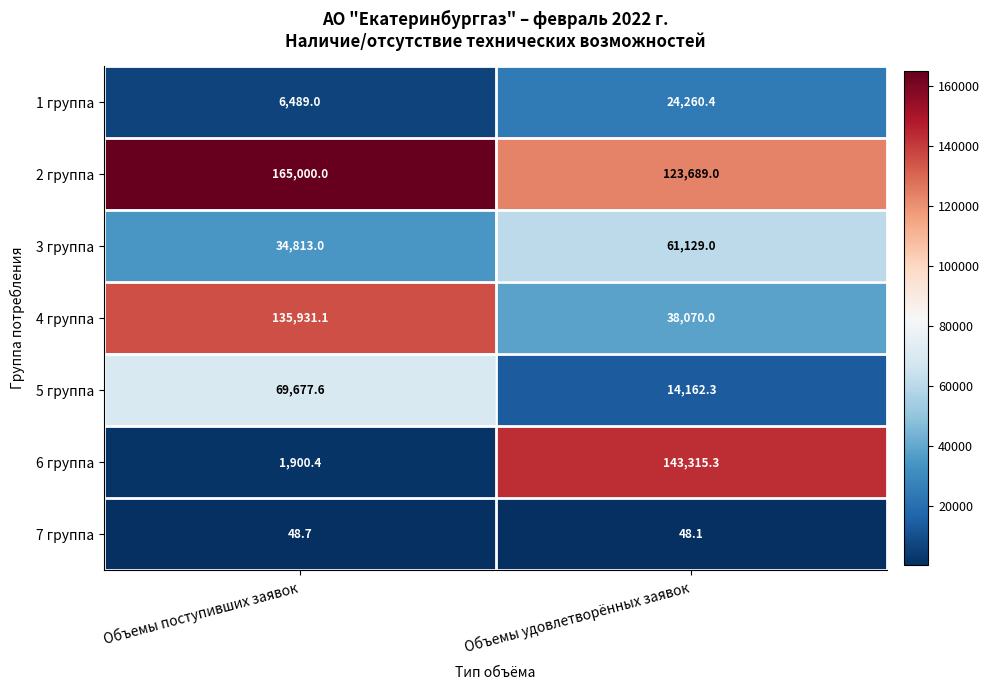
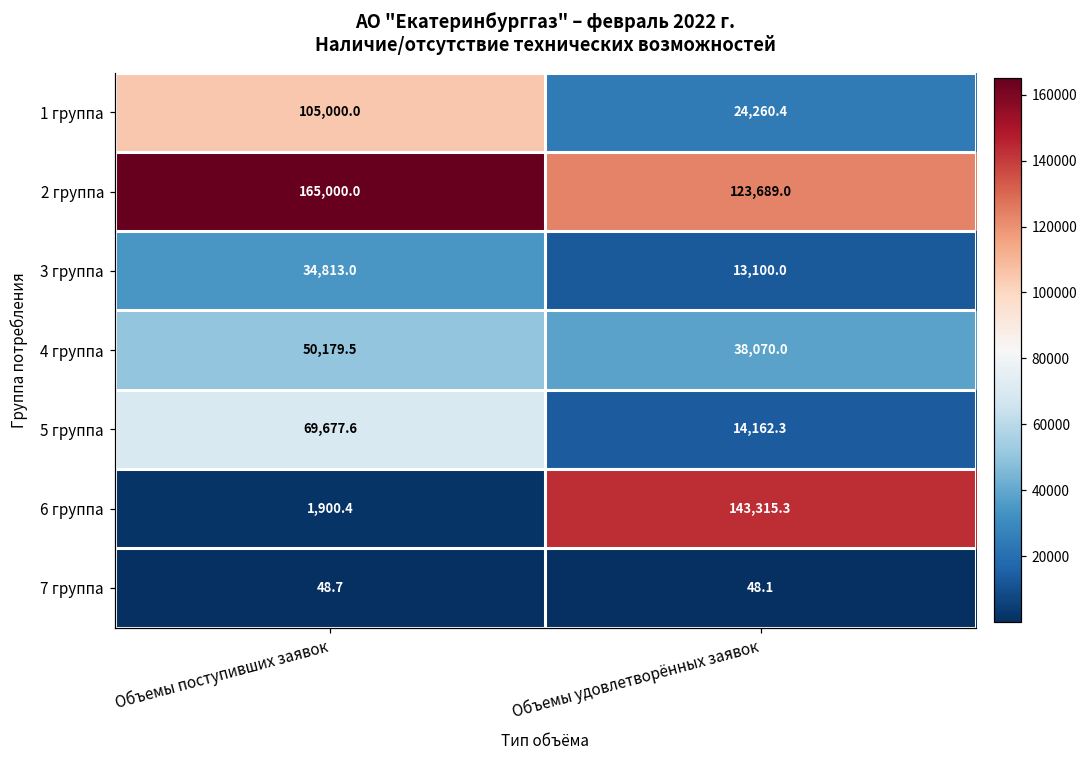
  {
    "1 группа": {
-     "Объемы поступивших заявок": "6,489.0",
+     "Объемы поступивших заявок": "105,000.0",
      "Объемы удовлетворённых заявок": "24,260.4"
    },
    "2 группа": {
      "Объемы поступивших заявок": "165,000.0",
      "Объемы удовлетворённых заявок": "123,689.0"
    },
    "3 группа": {
      "Объемы поступивших заявок": "34,813.0",
-     "Объемы удовлетворённых заявок": "61,129.0"
+     "Объемы удовлетворённых заявок": "13,100.0"
    },
    "4 группа": {
-     "Объемы поступивших заявок": "135,931.1",
+     "Объемы поступивших заявок": "50,179.5",
      "Объемы удовлетворённых заявок": "38,070.0"
    },
    "5 группа": {
      "Объемы поступивших заявок": "69,677.6",
      "Объемы удовлетворённых заявок": "14,162.3"
    },
    "6 группа": {
      "Объемы поступивших заявок": "1,900.4",
      "Объемы удовлетворённых заявок": "143,315.3"
    },
    "7 группа": {
      "Объемы поступивших заявок": "48.7",
      "Объемы удовлетворённых заявок": "48.1"
    }
  }
